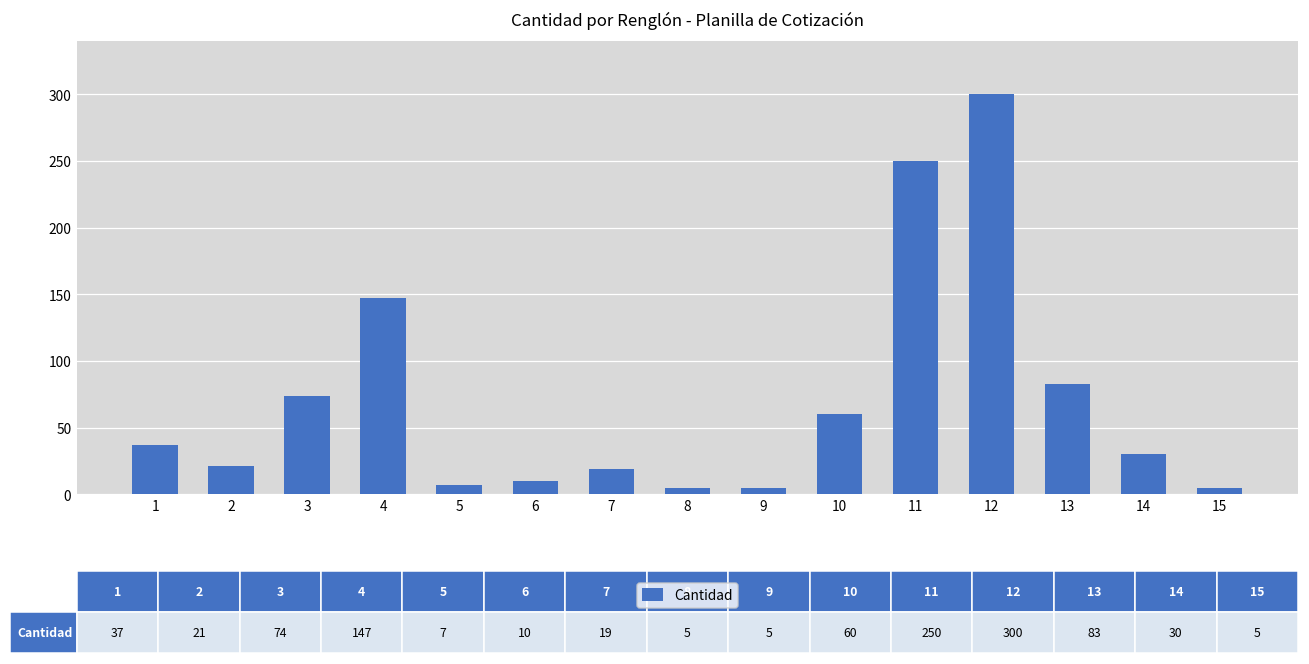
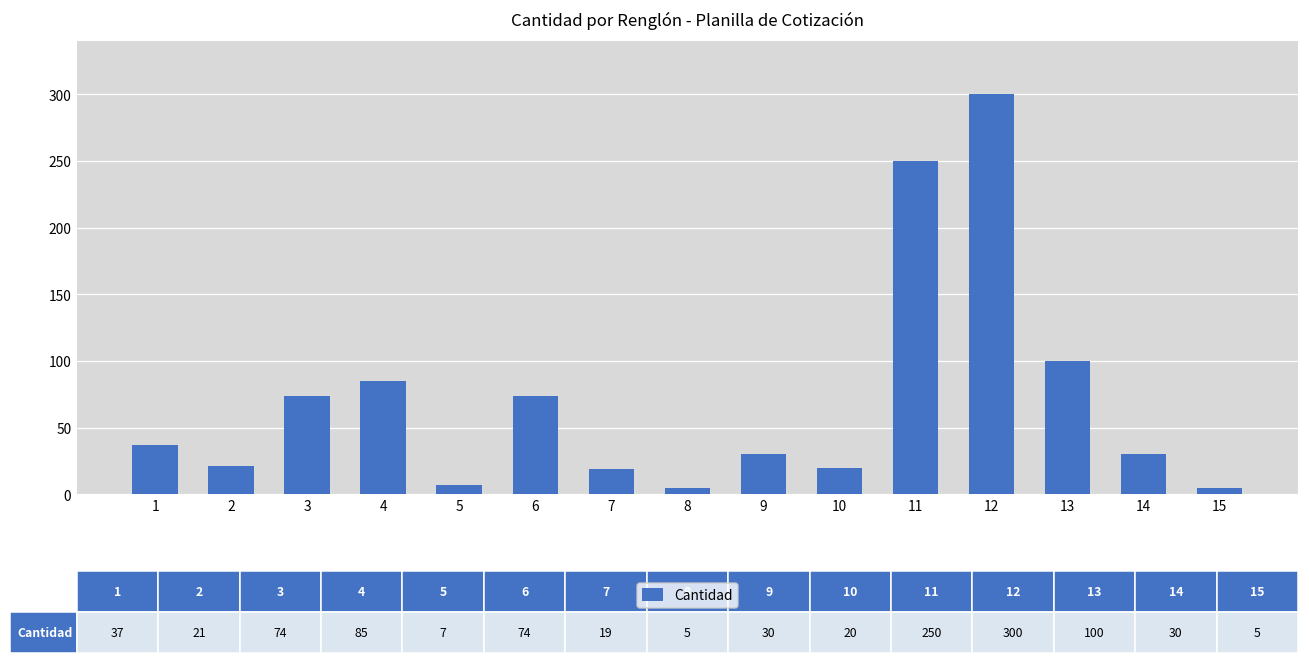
  {
-   "4": 147,
-   "6": 10,
-   "9": 5,
-   "10": 60,
-   "13": 83
+   "4": 85,
+   "6": 74,
+   "9": 30,
+   "10": 20,
+   "13": 100
  }
